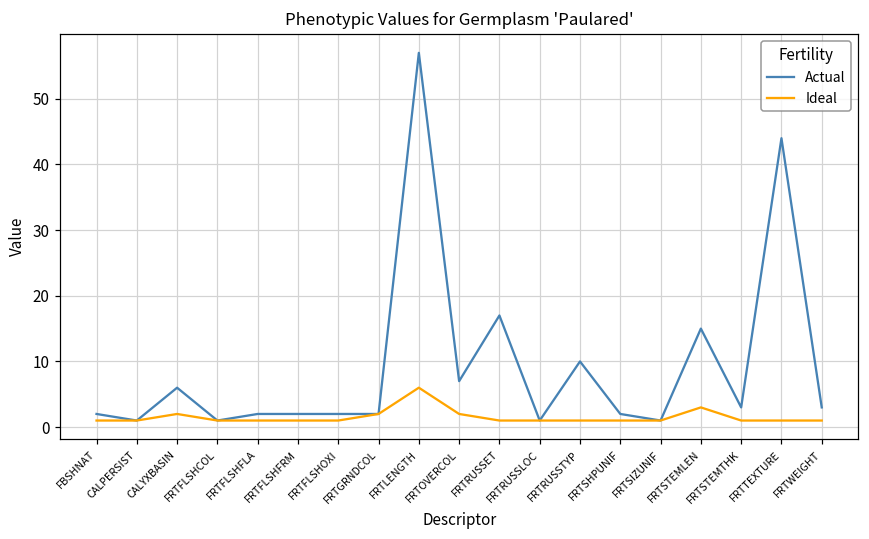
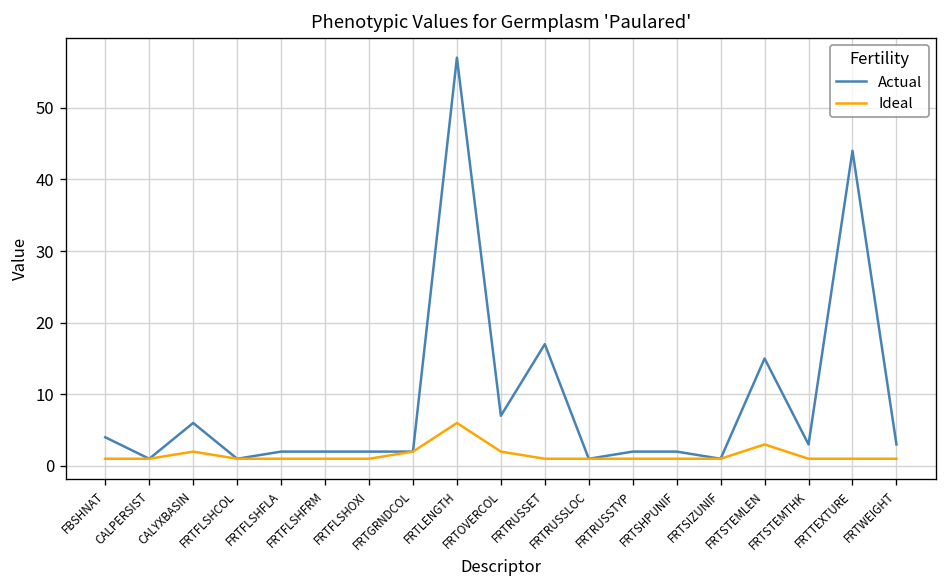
  {
    "Actual": {
-     "FBSHNAT": 2,
+     "FBSHNAT": 4,
      "CALYXBASIN": 6,
      "FRTFLSHFLA": 2,
      "FRTFLSHFRM": 2,
      "FRTFLSHOXI": 2,
      "FRTLENGTH": 57,
      "FRTOVERCOL": 7,
      "FRTRUSSET": 17,
-     "FRTRUSSTYP": 10,
+     "FRTRUSSTYP": 2,
      "FRTSHPUNIF": 2,
      "FRTSTEMLEN": 15,
      "FRTSTEMTHK": 3,
      "FRTTEXTURE": 44,
      "FRTWEIGHT": 3
    },
    "Ideal": {
      "FBSHNAT": 1,
      "CALYXBASIN": 2,
      "FRTFLSHFLA": 1,
      "FRTFLSHFRM": 1,
      "FRTFLSHOXI": 1,
      "FRTLENGTH": 6,
      "FRTOVERCOL": 2,
      "FRTRUSSET": 1,
      "FRTRUSSTYP": 1,
      "FRTSHPUNIF": 1,
      "FRTSTEMLEN": 3,
      "FRTSTEMTHK": 1,
      "FRTTEXTURE": 1,
      "FRTWEIGHT": 1
    }
  }
